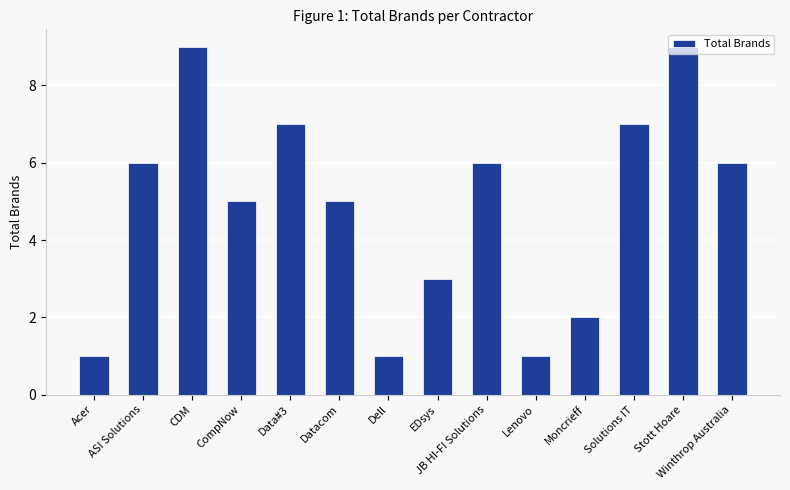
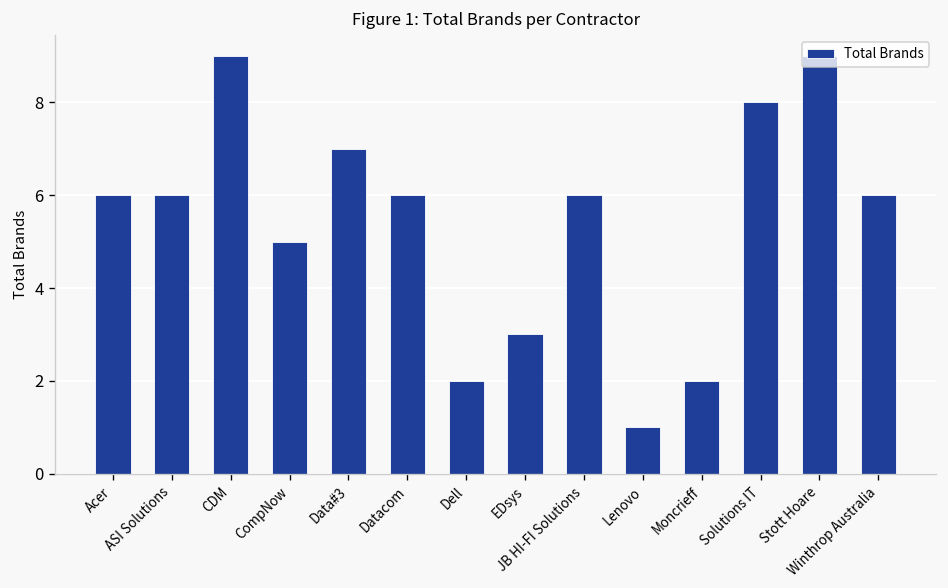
  {
-   "Acer": 1,
+   "Acer": 6,
    "ASI Solutions": 6,
    "CDM": 9,
    "CompNow": 5,
    "Data#3": 7,
-   "Datacom": 5,
-   "Dell": 1,
+   "Datacom": 6,
+   "Dell": 2,
    "EDsys": 3,
    "JB HI-FI Solutions": 6,
    "Lenovo": 1,
    "Moncrieff": 2,
-   "Solutions IT": 7,
+   "Solutions IT": 8,
    "Winthrop Australia": 6
  }
